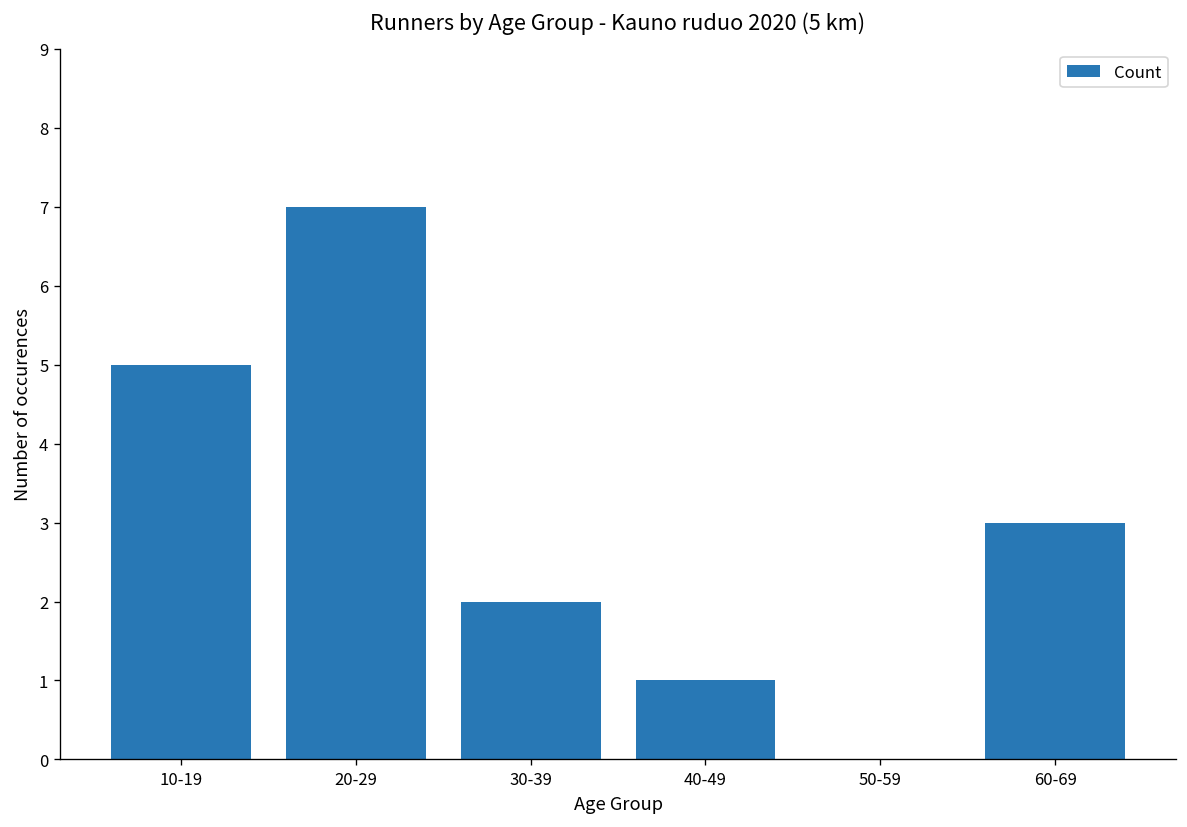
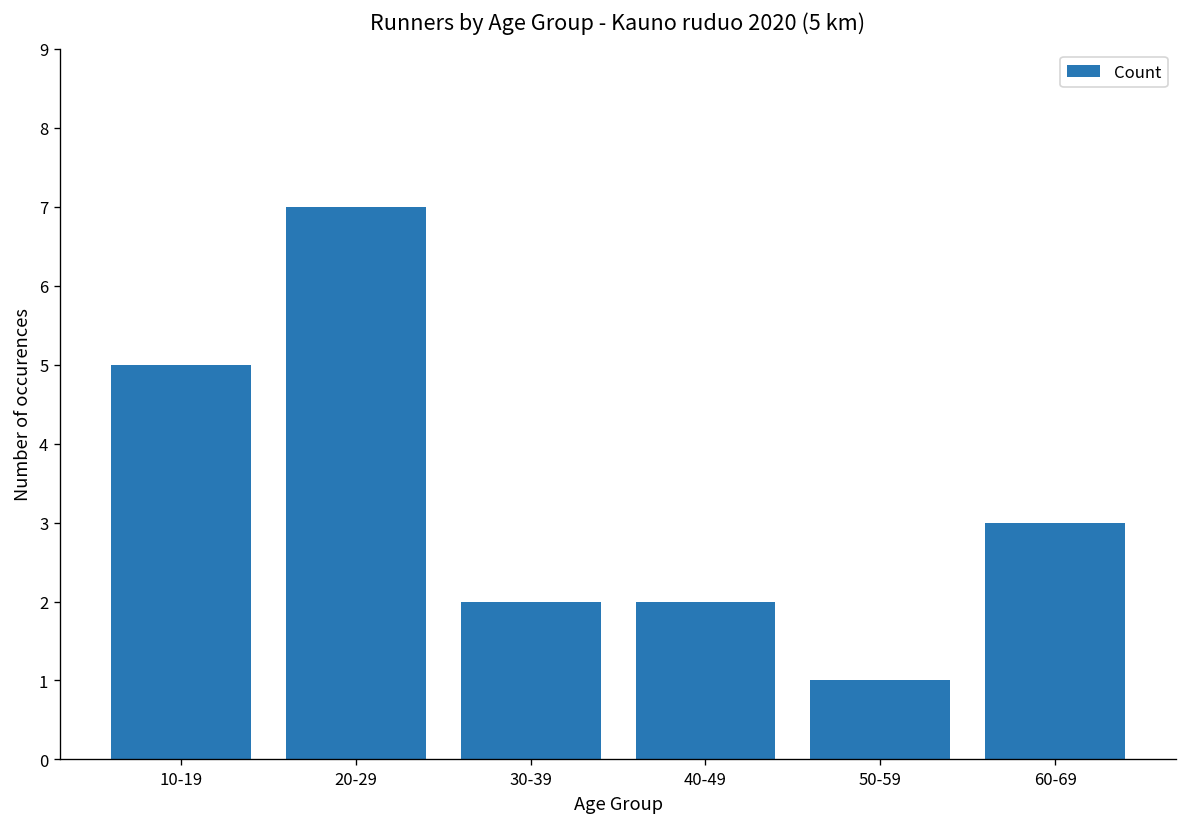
  {
    "10-19": 5,
    "20-29": 7,
    "30-39": 2,
-   "40-49": 1,
-   "50-59": 0,
+   "40-49": 2,
+   "50-59": 1,
    "60-69": 3
  }
